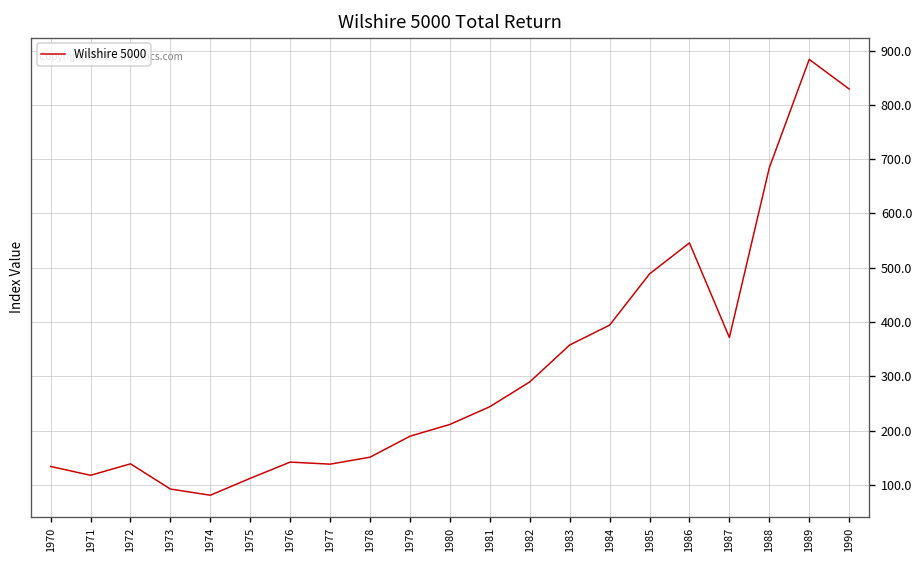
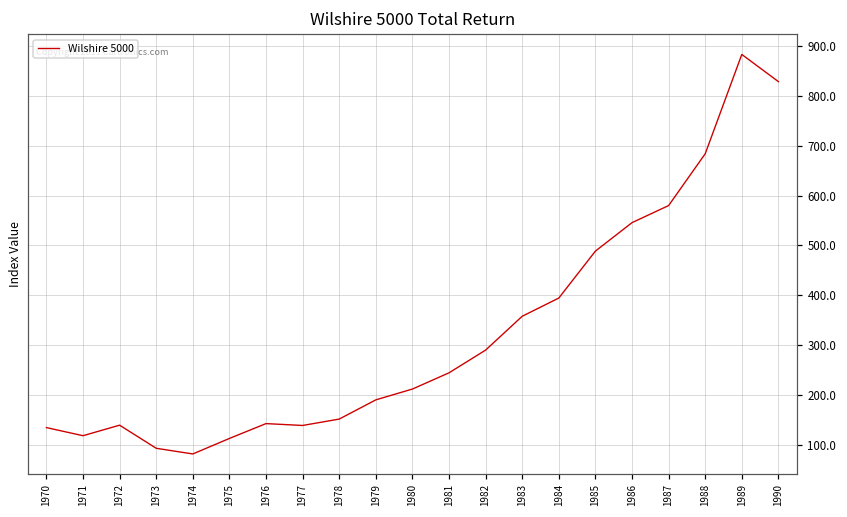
  {
    "1970": 130,
    "1971": 120,
    "1972": 140,
    "1973": 90,
    "1974": 80,
    "1975": 110,
    "1976": 140,
    "1977": 140,
    "1978": 150,
    "1979": 190,
    "1980": 210,
    "1981": 240,
    "1982": 290,
    "1983": 360,
    "1984": 390,
    "1985": 490,
    "1986": 550,
-   "1987": 370,
+   "1987": 580,
    "1988": 680,
    "1989": 880,
    "1990": 830
  }
